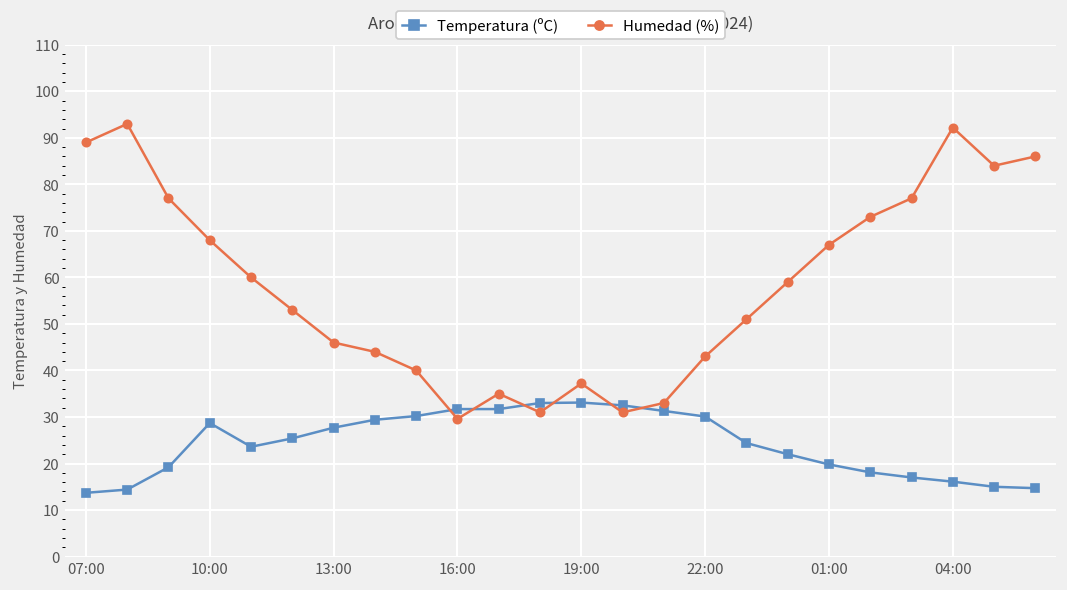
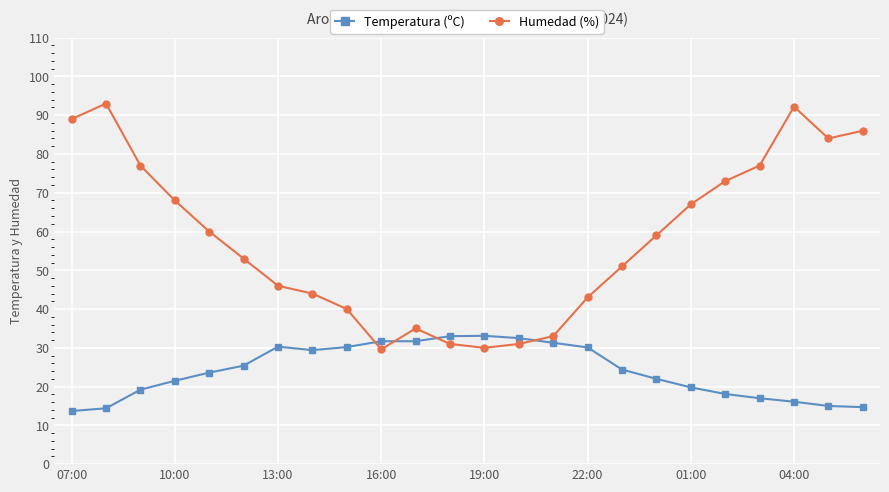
  {
    "Temperatura (ºC)": {
      "07:00": 14,
-     "10:00": 29,
-     "13:00": 28,
+     "10:00": 22,
+     "13:00": 30,
      "16:00": 32,
      "19:00": 33,
      "22:00": 30,
      "01:00": 20,
      "04:00": 16
    },
    "Humedad (%)": {
      "07:00": 89,
      "10:00": 68,
      "13:00": 46,
      "16:00": 30,
-     "19:00": 37,
+     "19:00": 30,
      "22:00": 43,
      "01:00": 67,
      "04:00": 92
    }
  }
